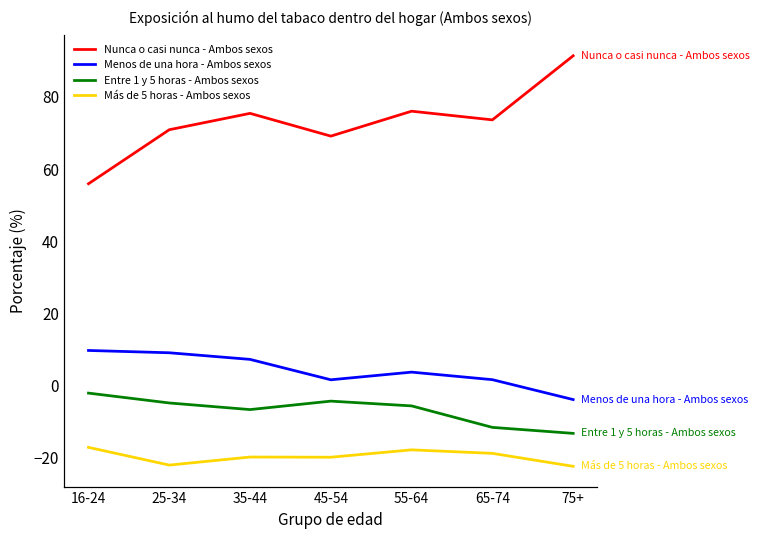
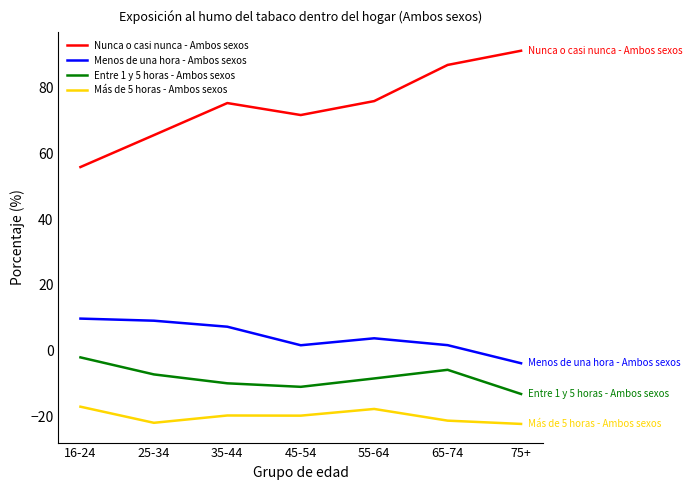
  {
    "Nunca o casi nunca - Ambos sexos": {
      "16-24": 56,
-     "25-34": 71,
+     "25-34": 66,
      "35-44": 75,
-     "45-54": 69,
+     "45-54": 72,
      "55-64": 76,
-     "65-74": 74,
+     "65-74": 87,
      "75+": 91
    },
    "Menos de una hora - Ambos sexos": {
      "16-24": 10,
      "25-34": 9,
      "35-44": 7,
      "45-54": 2,
      "55-64": 4,
      "65-74": 2,
      "75+": -4
    },
    "Entre 1 y 5 horas - Ambos sexos": {
      "16-24": -2,
-     "25-34": -5,
-     "35-44": -7,
-     "45-54": -4,
-     "55-64": -6,
-     "65-74": -12
+     "25-34": -7,
+     "35-44": -10,
+     "45-54": -11,
+     "55-64": -8,
+     "65-74": -6
    },
    "Más de 5 horas - Ambos sexos": {
      "16-24": -17,
      "25-34": -22,
      "35-44": -20,
      "45-54": -20,
      "55-64": -18,
-     "65-74": -19
+     "65-74": -21
    }
  }
